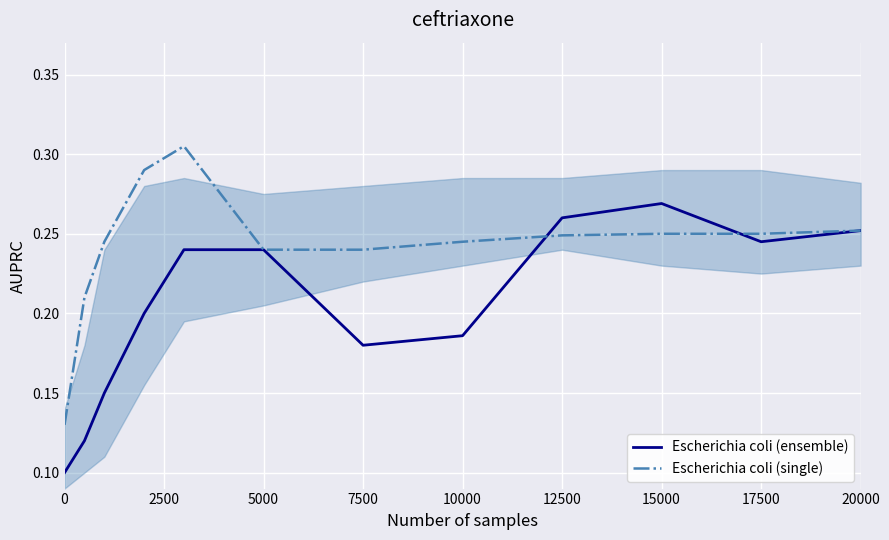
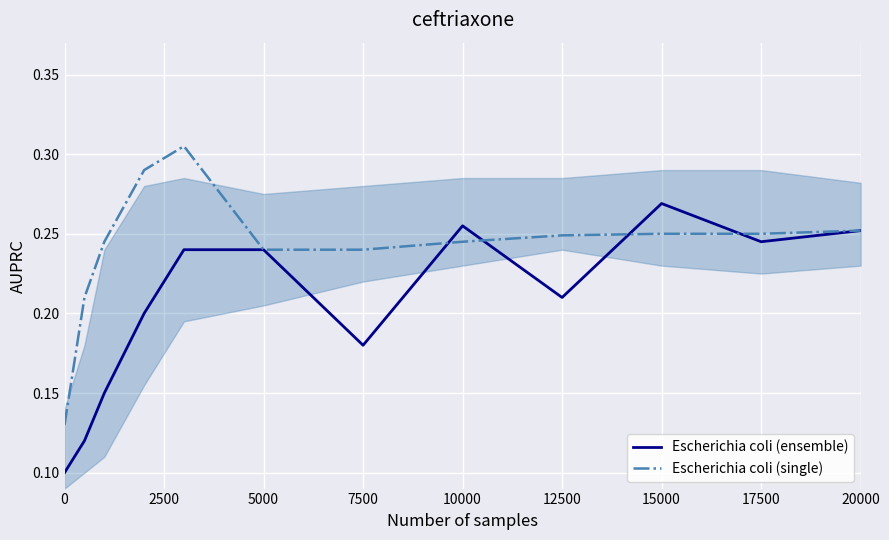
  {
    "Escherichia coli (ensemble)": {
      "0": 0.100,
      "7500": 0.180,
-     "10000": 0.186,
-     "12500": 0.26,
+     "10000": 0.255,
+     "12500": 0.21,
      "15000": 0.269,
      "17500": 0.245
    }
  }
